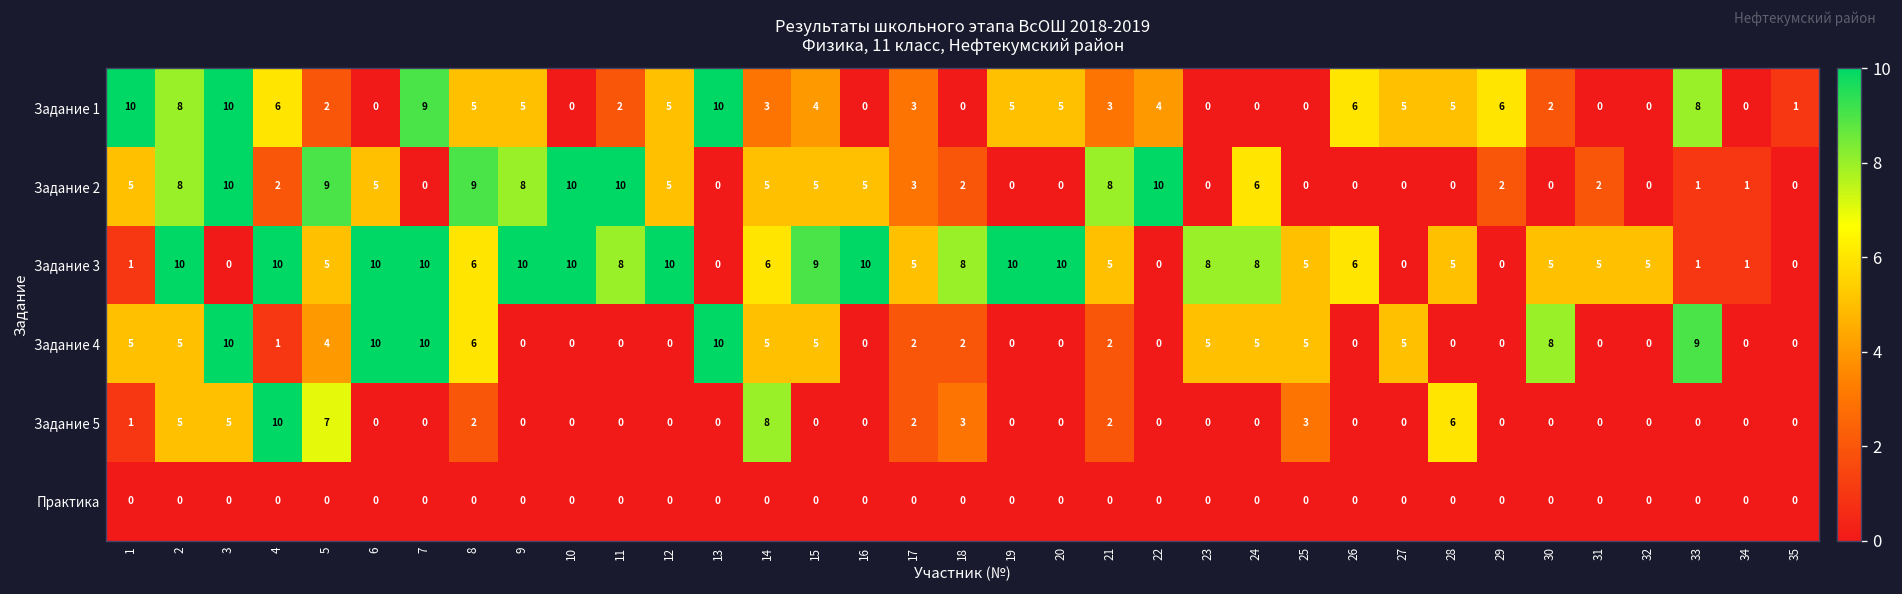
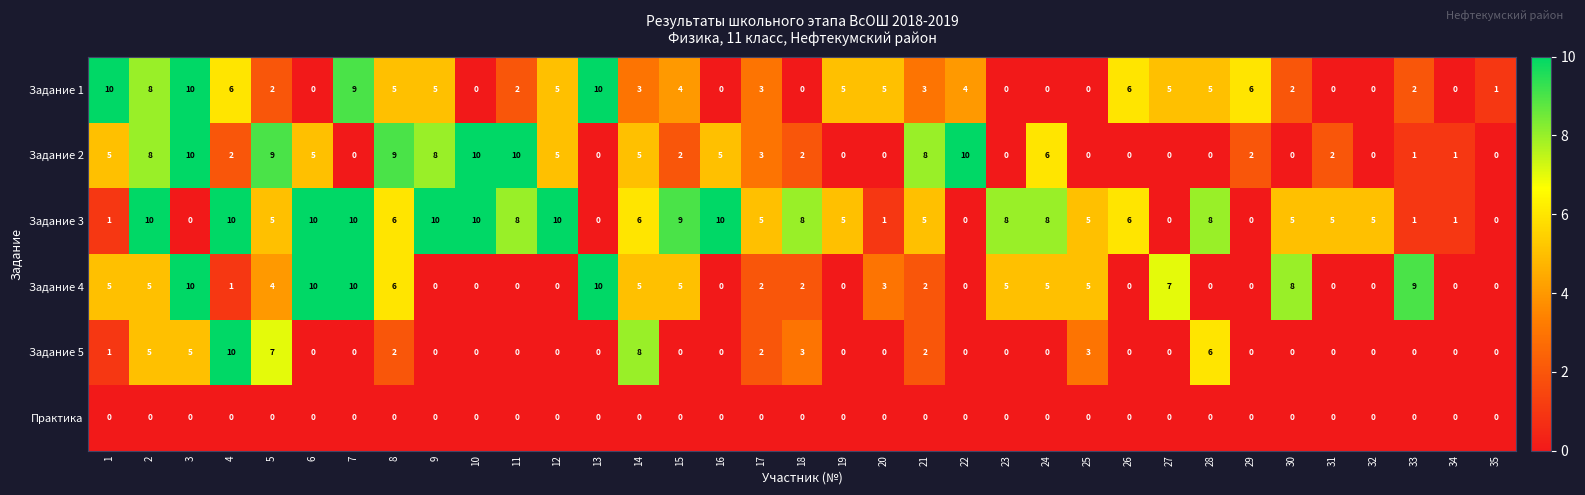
  {
    "Задание 1": {
      "1": 10,
      "2": 8,
      "3": 10,
      "4": 6,
      "5": 2,
      "6": 0,
      "7": 9,
      "8": 5,
      "9": 5,
      "10": 0,
      "11": 2,
      "12": 5,
      "13": 10,
      "14": 3,
      "15": 4,
      "16": 0,
      "17": 3,
      "18": 0,
      "19": 5,
      "20": 5,
      "21": 3,
      "22": 4,
      "23": 0,
      "24": 0,
      "25": 0,
      "26": 6,
      "27": 5,
      "28": 5,
      "29": 6,
      "30": 2,
      "31": 0,
      "32": 0,
-     "33": 8,
+     "33": 2,
      "34": 0,
      "35": 1
    },
    "Задание 2": {
      "1": 5,
      "2": 8,
      "3": 10,
      "4": 2,
      "5": 9,
      "6": 5,
      "7": 0,
      "8": 9,
      "9": 8,
      "10": 10,
      "11": 10,
      "12": 5,
      "13": 0,
      "14": 5,
-     "15": 5,
+     "15": 2,
      "16": 5,
      "17": 3,
      "18": 2,
      "19": 0,
      "20": 0,
      "21": 8,
      "22": 10,
      "23": 0,
      "24": 6,
      "25": 0,
      "26": 0,
      "27": 0,
      "28": 0,
      "29": 2,
      "30": 0,
      "31": 2,
      "32": 0,
      "33": 1,
      "34": 1,
      "35": 0
    },
    "Задание 3": {
      "1": 1,
      "2": 10,
      "3": 0,
      "4": 10,
      "5": 5,
      "6": 10,
      "7": 10,
      "8": 6,
      "9": 10,
      "10": 10,
      "11": 8,
      "12": 10,
      "13": 0,
      "14": 6,
      "15": 9,
      "16": 10,
      "17": 5,
      "18": 8,
-     "19": 10,
-     "20": 10,
+     "19": 5,
+     "20": 1,
      "21": 5,
      "22": 0,
      "23": 8,
      "24": 8,
      "25": 5,
      "26": 6,
      "27": 0,
-     "28": 5,
+     "28": 8,
      "29": 0,
      "30": 5,
      "31": 5,
      "32": 5,
      "33": 1,
      "34": 1,
      "35": 0
    },
    "Задание 4": {
      "1": 5,
      "2": 5,
      "3": 10,
      "4": 1,
      "5": 4,
      "6": 10,
      "7": 10,
      "8": 6,
      "9": 0,
      "10": 0,
      "11": 0,
      "12": 0,
      "13": 10,
      "14": 5,
      "15": 5,
      "16": 0,
      "17": 2,
      "18": 2,
      "19": 0,
-     "20": 0,
+     "20": 3,
      "21": 2,
      "22": 0,
      "23": 5,
      "24": 5,
      "25": 5,
      "26": 0,
-     "27": 5,
+     "27": 7,
      "28": 0,
      "29": 0,
      "30": 8,
      "31": 0,
      "32": 0,
      "33": 9,
      "34": 0,
      "35": 0
    }
  }
